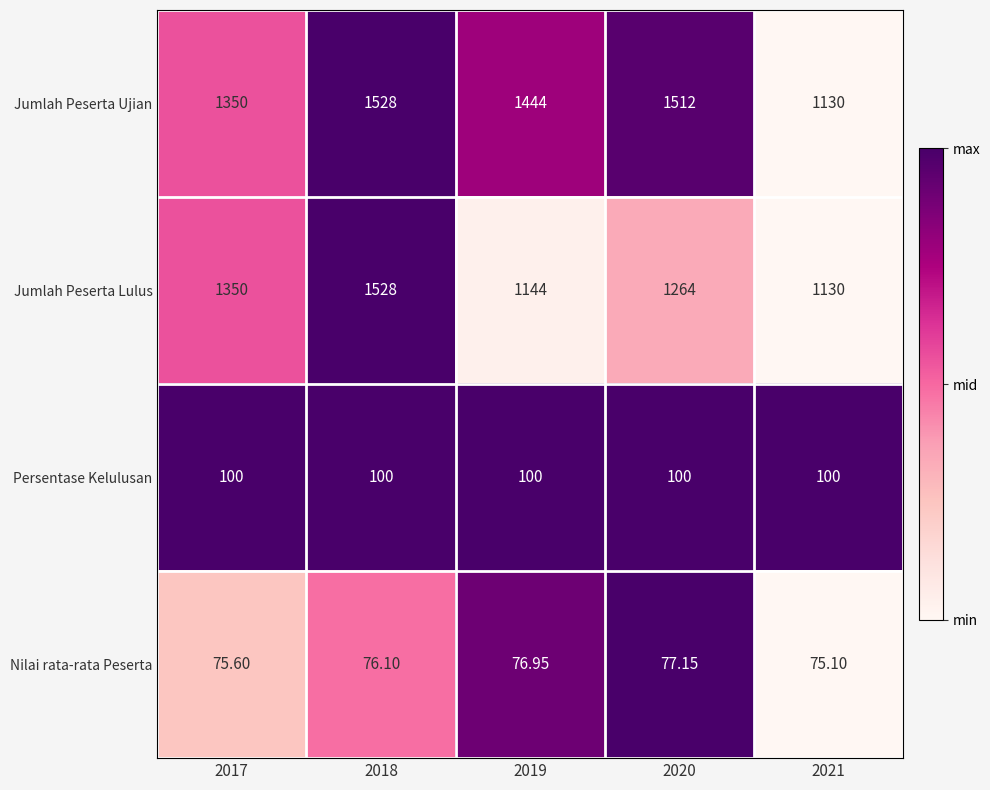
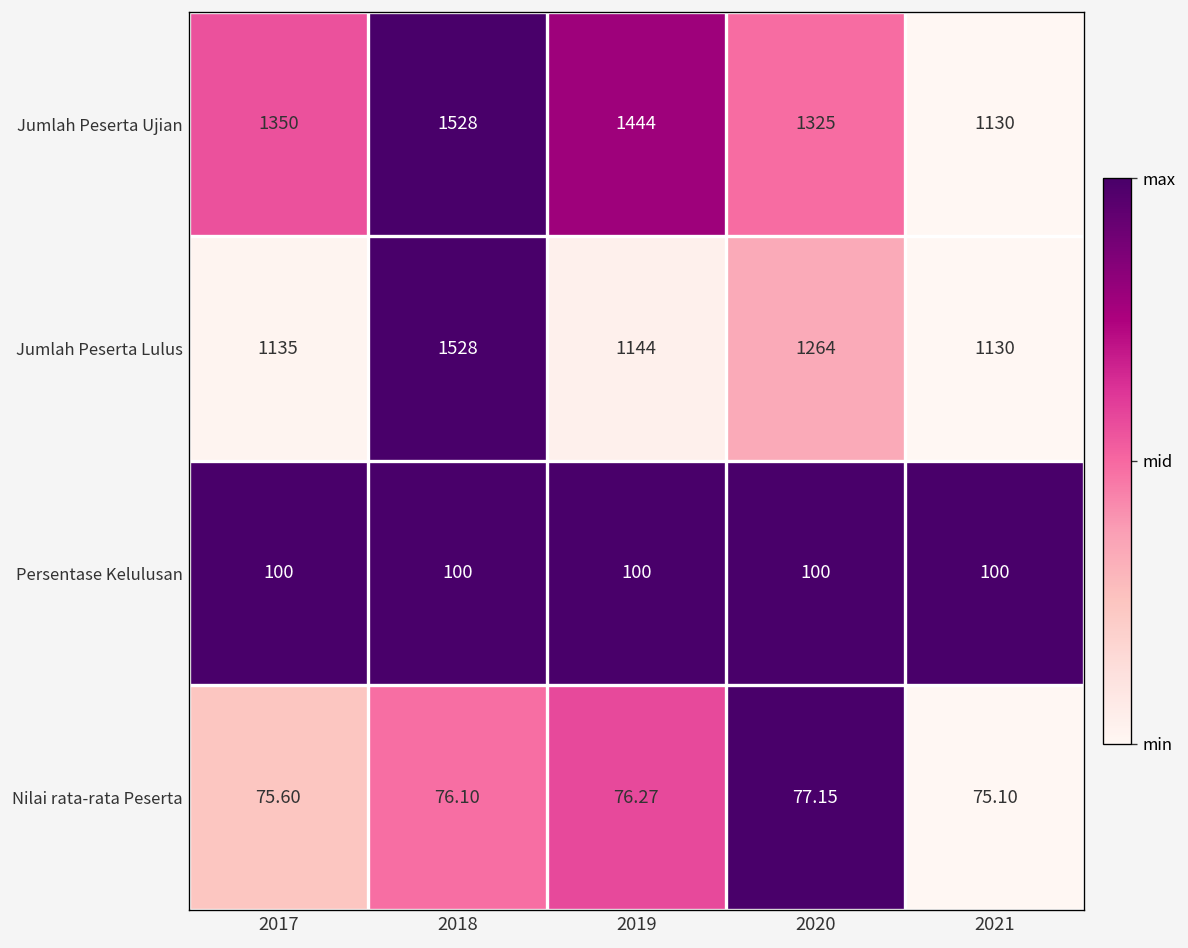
  {
    "Jumlah Peserta Ujian": {
      "2017": 1350,
      "2018": 1528,
      "2019": 1444,
-     "2020": 1512,
+     "2020": 1325,
      "2021": 1130
    },
    "Jumlah Peserta Lulus": {
-     "2017": 1350,
+     "2017": 1135,
      "2018": 1528,
      "2019": 1144,
      "2020": 1264,
      "2021": 1130
    },
    "Persentase Kelulusan": {
      "2017": 100,
      "2018": 100,
      "2019": 100,
      "2020": 100,
      "2021": 100
    },
    "Nilai rata-rata Peserta": {
      "2017": 75.60,
      "2018": 76.10,
-     "2019": 76.95,
+     "2019": 76.27,
      "2020": 77.15,
      "2021": 75.10
    }
  }
